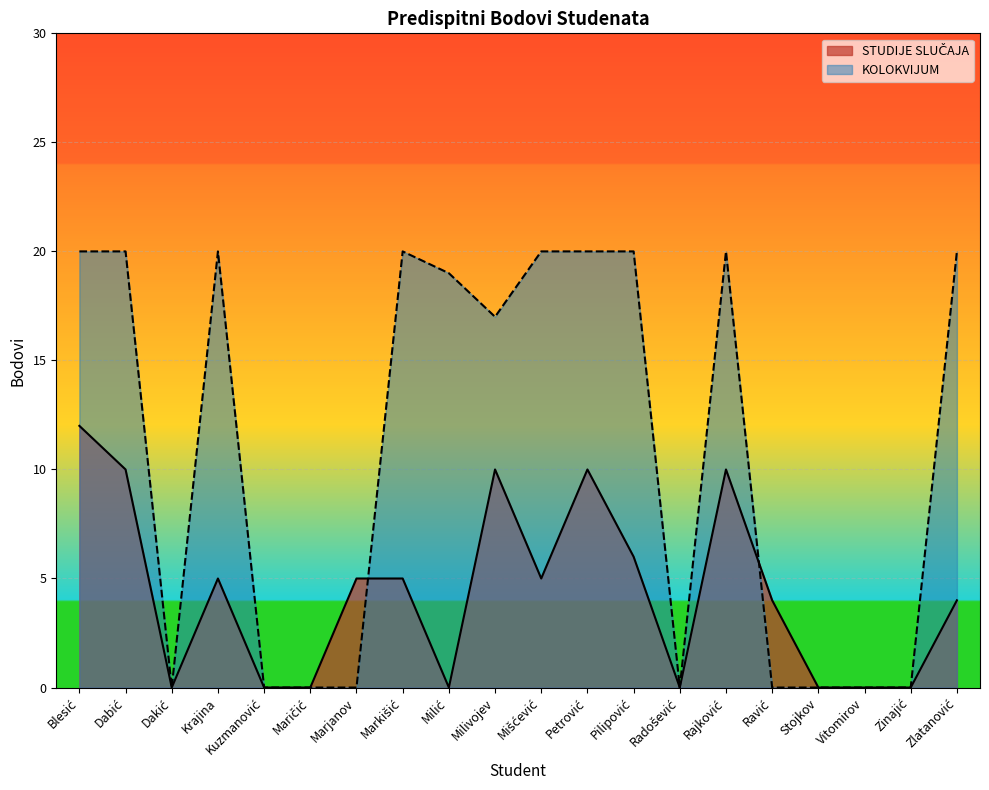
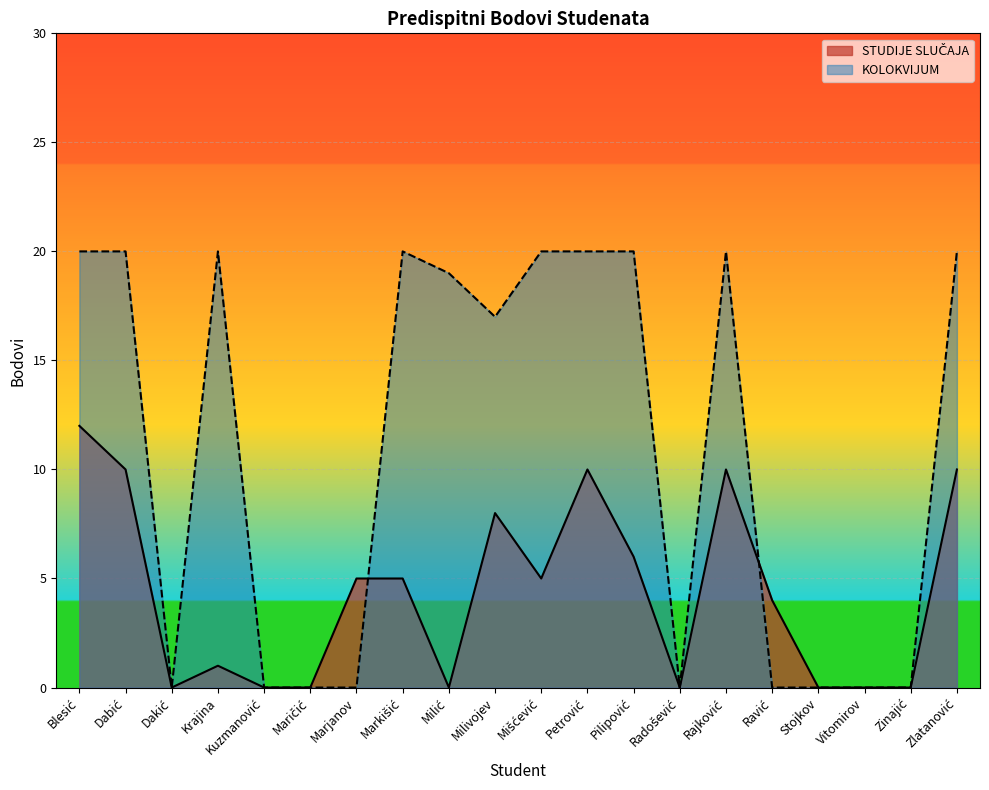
  {
    "STUDIJE SLUČAJA": {
      "Blesić": 12,
      "Dabić": 10,
-     "Krajina": 5,
+     "Krajina": 1,
      "Marjanov": 5,
      "Markišić": 5,
      "Milić": 0,
-     "Milivojev": 10,
+     "Milivojev": 8,
      "Mišćević": 5,
      "Petrović": 10,
      "Pilipović": 6,
      "Rajković": 10,
      "Ravić": 4,
-     "Zlatanović": 4
+     "Zlatanović": 10
    },
    "KOLOKVIJUM": {
      "Blesić": 20,
      "Dabić": 20,
      "Krajina": 20,
      "Marjanov": 0,
      "Markišić": 20,
      "Milić": 19,
      "Milivojev": 17,
      "Mišćević": 20,
      "Petrović": 20,
      "Pilipović": 20,
      "Rajković": 20,
      "Ravić": 0,
      "Zlatanović": 20
    }
  }
